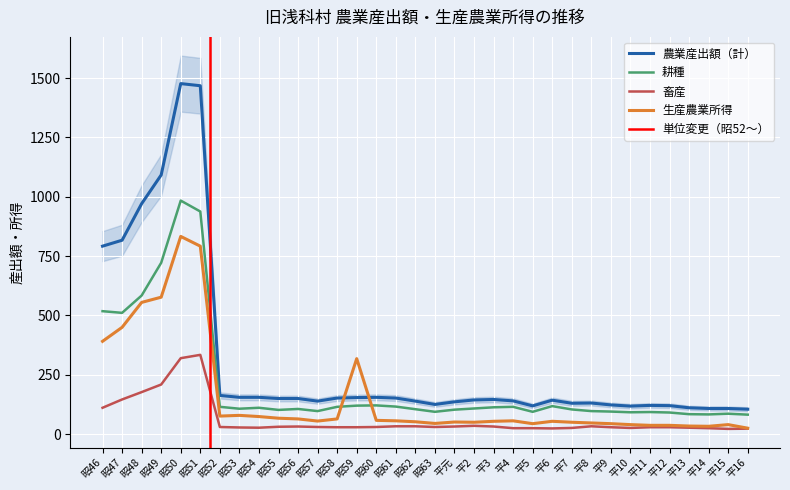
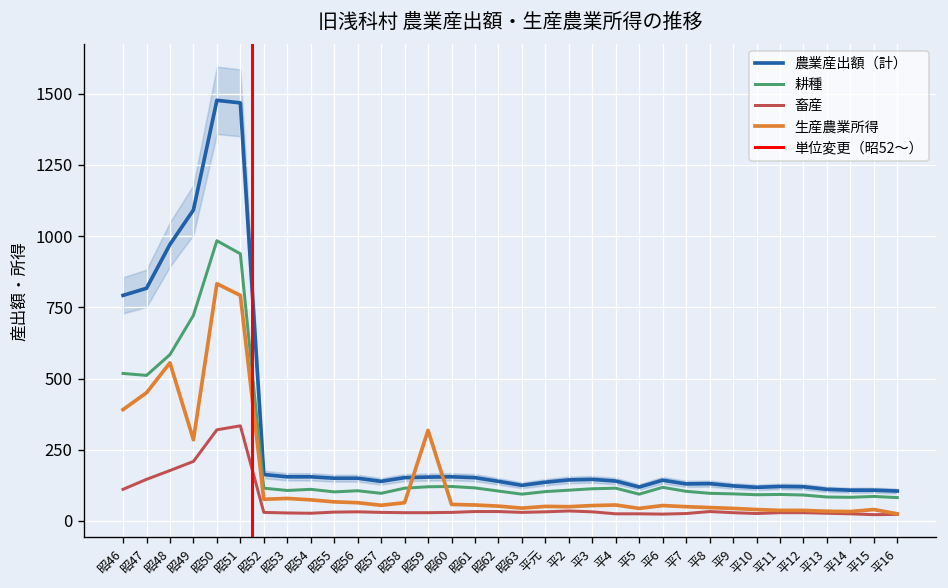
  {
    "耕種": {
      "昭46": 520,
      "昭47": 510,
      "昭48": 580,
      "昭49": 720,
      "昭50": 980,
      "昭51": 940,
      "昭52": 120,
      "昭53": 110,
      "昭54": 110,
      "昭55": 100,
      "昭56": 110,
      "昭57": 100,
      "昭58": 120,
      "昭59": 120,
      "昭60": 120,
      "昭61": 120,
      "昭62": 110,
      "昭63": 90,
      "平元": 100,
      "平2": 110,
      "平3": 110,
      "平4": 120,
      "平5": 90,
      "平6": 120,
      "平7": 100,
      "平8": 100,
      "平9": 100,
      "平10": 90,
      "平11": 90,
      "平12": 90,
      "平13": 80,
      "平14": 80,
      "平15": 90,
      "平16": 80
    },
    "畜産": {
      "昭46": 110,
      "昭47": 150,
      "昭48": 180,
      "昭49": 210,
      "昭50": 320,
      "昭51": 330,
      "昭52": 30,
      "昭53": 30,
      "昭54": 30,
      "昭55": 30,
      "昭56": 30,
      "昭57": 30,
      "昭58": 30,
      "昭59": 30,
      "昭60": 30,
      "昭61": 30,
      "昭62": 30,
      "昭63": 30,
      "平元": 30,
      "平2": 40,
      "平3": 30,
      "平4": 30,
      "平5": 30,
      "平6": 20,
      "平7": 30,
      "平8": 30,
      "平9": 30,
      "平10": 30,
      "平15": 20
    },
    "生産農業所得": {
      "昭46": 390,
      "昭47": 450,
      "昭48": 560,
-     "昭49": 580,
+     "昭49": 290,
      "昭50": 830,
      "昭51": 790,
      "昭52": 80,
      "昭53": 80,
      "昭54": 70,
      "昭55": 70,
      "昭56": 60,
      "昭57": 60,
      "昭58": 60,
      "昭59": 320,
      "昭60": 60,
      "昭61": 60,
      "昭62": 50,
      "昭63": 50,
      "平元": 50,
      "平2": 50,
      "平3": 50,
      "平4": 60,
      "平5": 40,
      "平6": 50,
      "平7": 50,
      "平8": 50,
      "平9": 40,
      "平10": 40,
      "平15": 40
    }
  }
